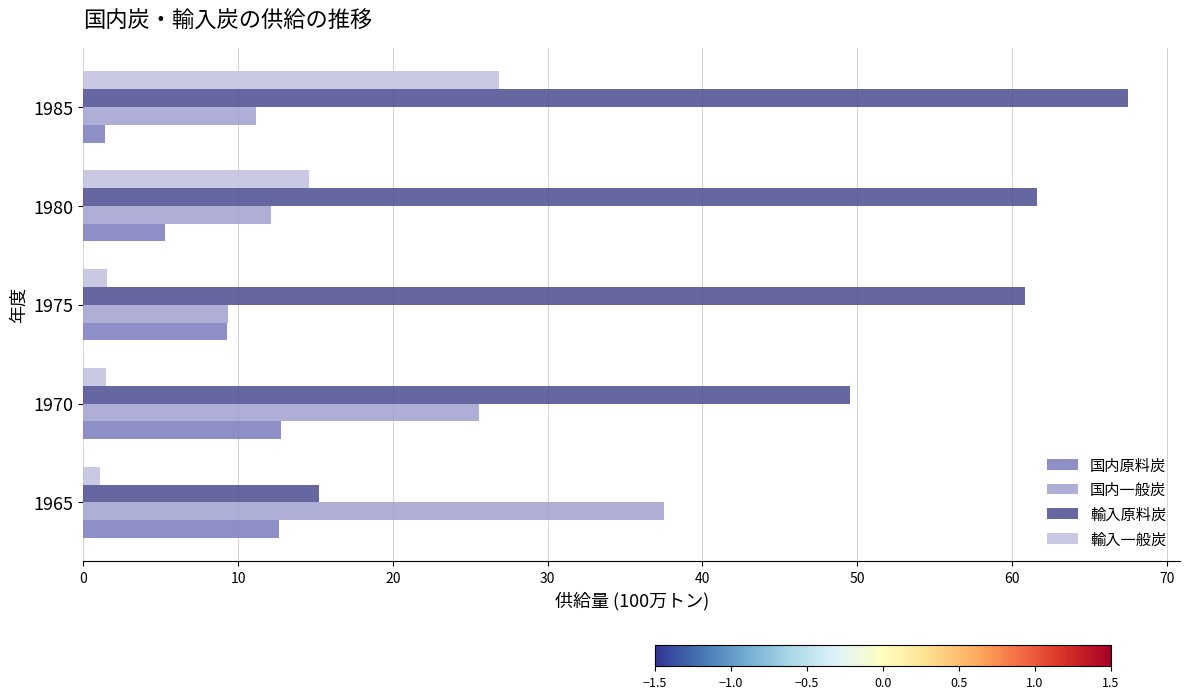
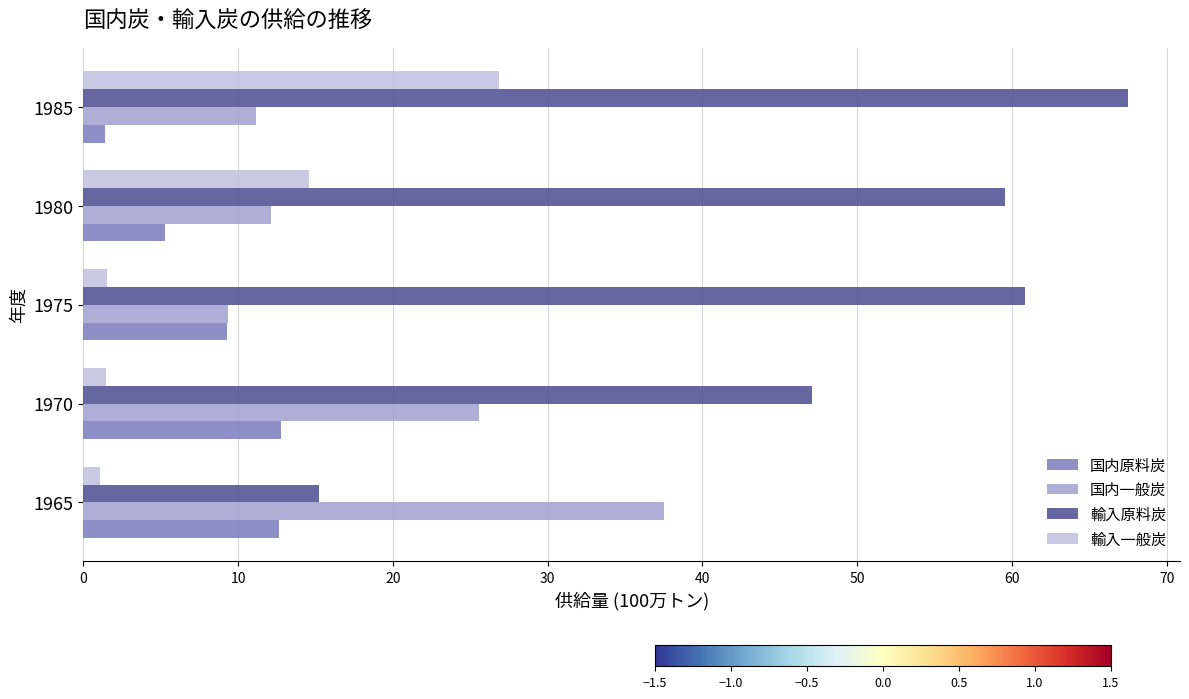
  {
    "輸入原料炭": {
      "1985": 67.5,
-     "1980": 61.6,
+     "1980": 59.6,
      "1975": 60.8,
-     "1970": 49.5,
+     "1970": 47.1,
      "1965": 15.2
    }
  }
